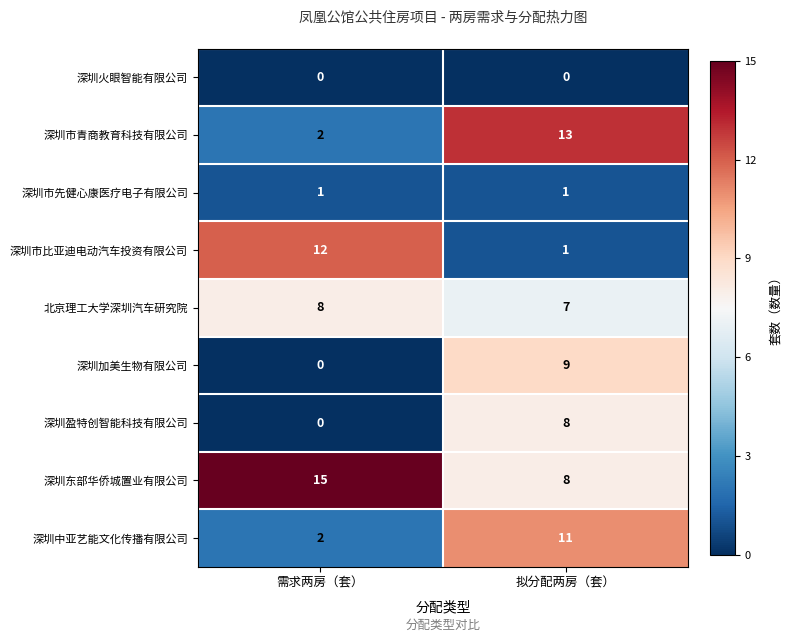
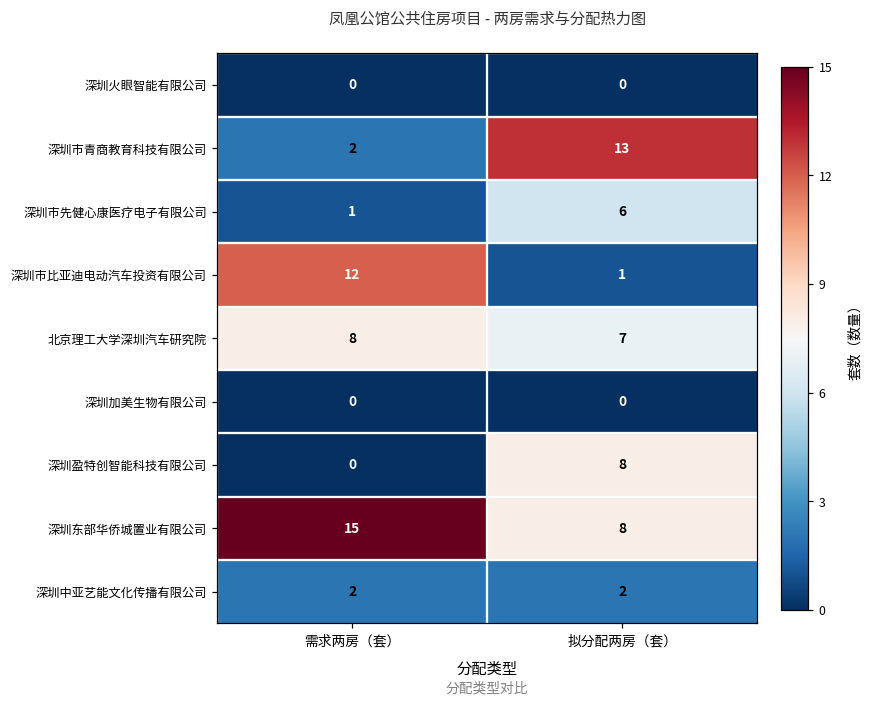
  {
    "深圳火眼智能有限公司": {
      "需求两房（套）": 0,
      "拟分配两房（套）": 0
    },
    "深圳市青商教育科技有限公司": {
      "需求两房（套）": 2,
      "拟分配两房（套）": 13
    },
    "深圳市先健心康医疗电子有限公司": {
      "需求两房（套）": 1,
-     "拟分配两房（套）": 1
+     "拟分配两房（套）": 6
    },
    "深圳市比亚迪电动汽车投资有限公司": {
      "需求两房（套）": 12,
      "拟分配两房（套）": 1
    },
    "北京理工大学深圳汽车研究院": {
      "需求两房（套）": 8,
      "拟分配两房（套）": 7
    },
    "深圳加美生物有限公司": {
      "需求两房（套）": 0,
-     "拟分配两房（套）": 9
+     "拟分配两房（套）": 0
    },
    "深圳盈特创智能科技有限公司": {
      "需求两房（套）": 0,
      "拟分配两房（套）": 8
    },
    "深圳东部华侨城置业有限公司": {
      "需求两房（套）": 15,
      "拟分配两房（套）": 8
    },
    "深圳中亚艺能文化传播有限公司": {
      "需求两房（套）": 2,
-     "拟分配两房（套）": 11
+     "拟分配两房（套）": 2
    }
  }
